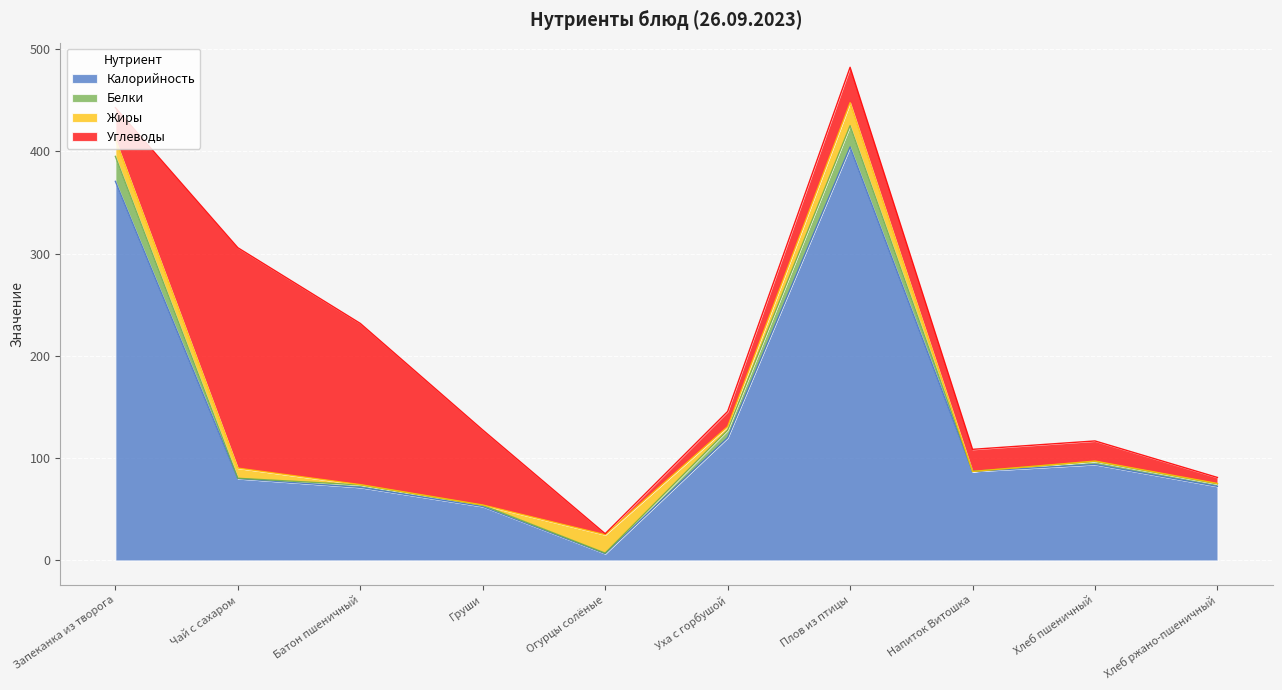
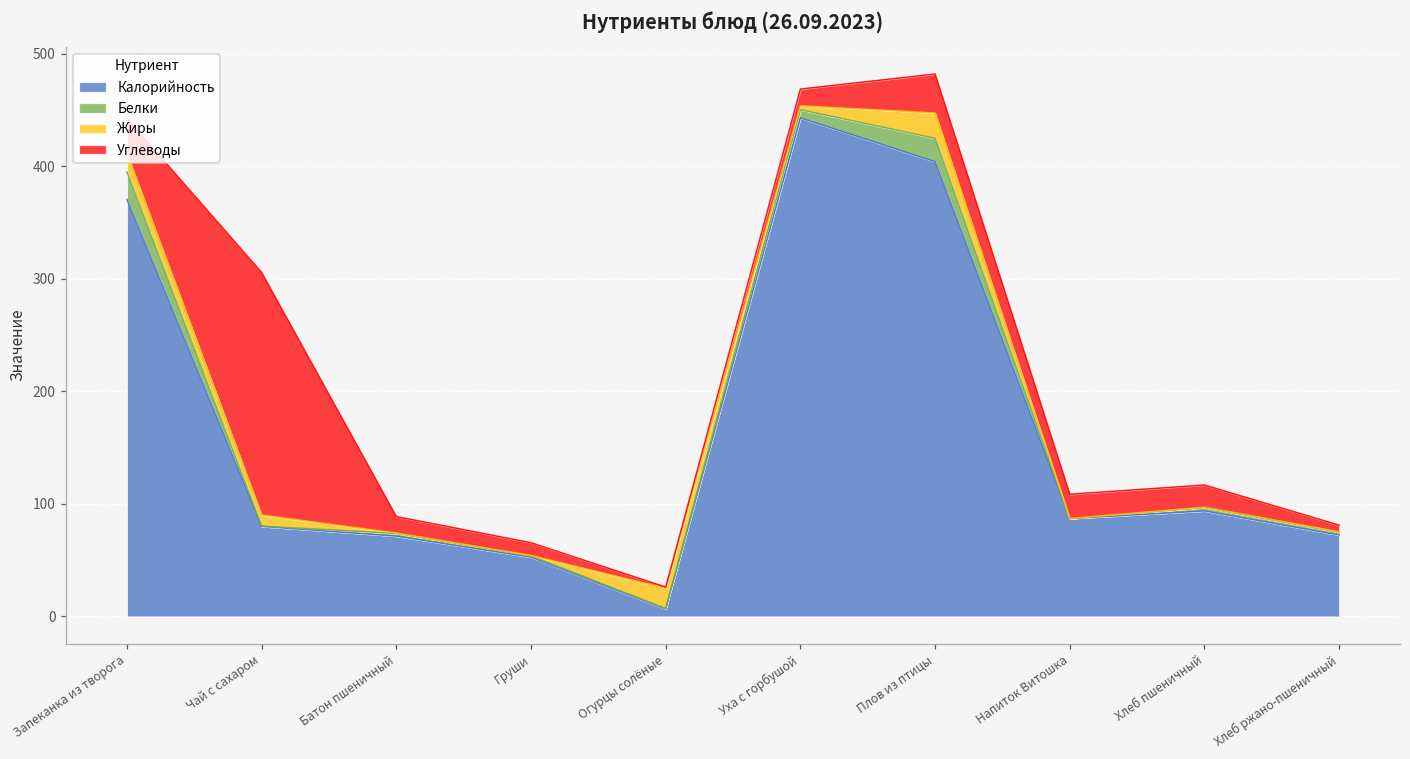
  {
    "Калорийность": {
      "Запеканка из творога": 371,
-     "Уха с горбушой": 120,
+     "Уха с горбушой": 443,
      "Плов из птицы": 404,
      "Хлеб пшеничный": 94
    },
    "Белки": {
      "Запеканка из творога": 24,
      "Уха с горбушой": 7,
      "Плов из птицы": 21
    },
    "Жиры": {
      "Чай с сахаром": 10,
      "Уха с горбушой": 4,
      "Плов из птицы": 23
    },
    "Углеводы": {
      "Чай с сахаром": 216,
-     "Батон пшеничный": 158,
-     "Груши": 73,
+     "Батон пшеничный": 15,
+     "Груши": 11,
      "Уха с горбушой": 15,
      "Плов из птицы": 35,
      "Напиток Витошка": 22,
      "Хлеб пшеничный": 20,
      "Хлеб ржано-пшеничный": 6
    }
  }
